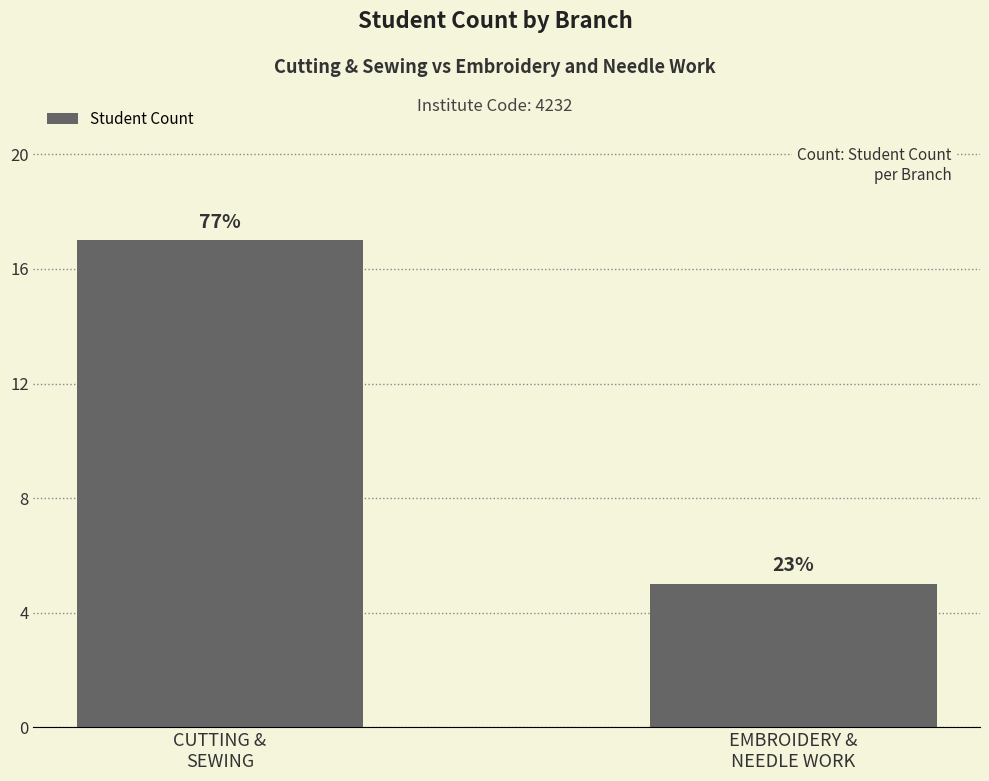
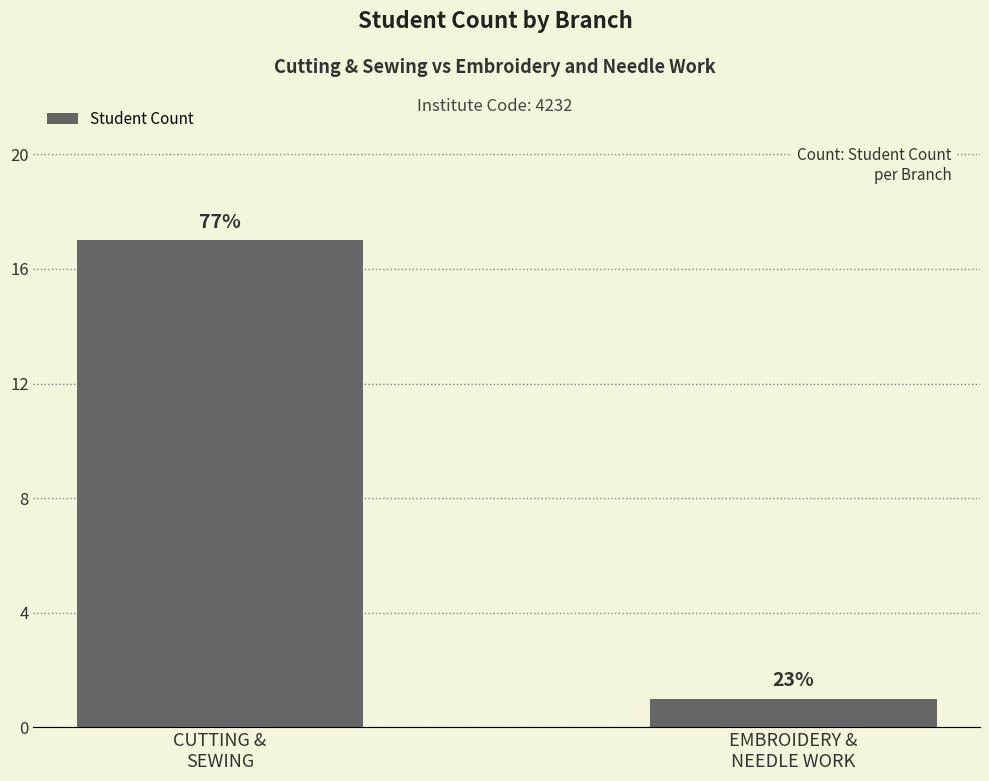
  {
-   "EMBROIDERY & NEEDLE WORK": 5
+   "EMBROIDERY & NEEDLE WORK": 1
  }
